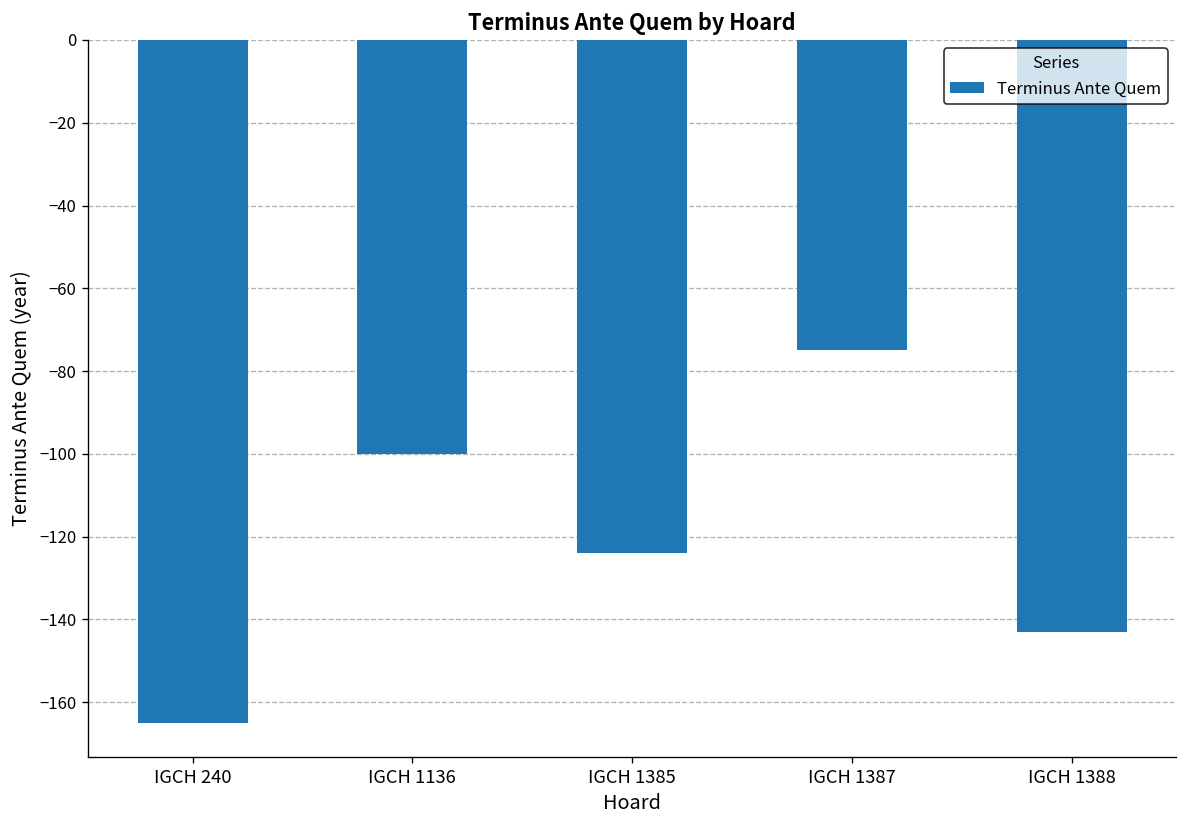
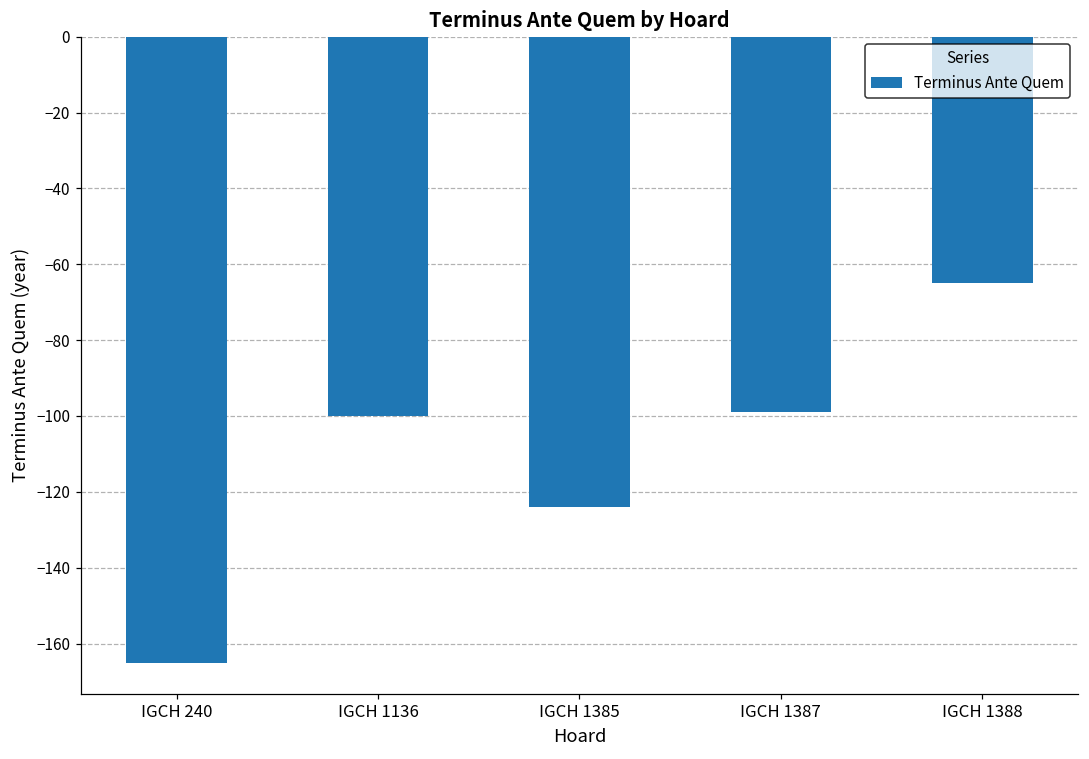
  {
    "IGCH 240": -165,
    "IGCH 1136": -100,
    "IGCH 1385": -124,
-   "IGCH 1387": -75,
-   "IGCH 1388": -143
+   "IGCH 1387": -99,
+   "IGCH 1388": -65
  }
